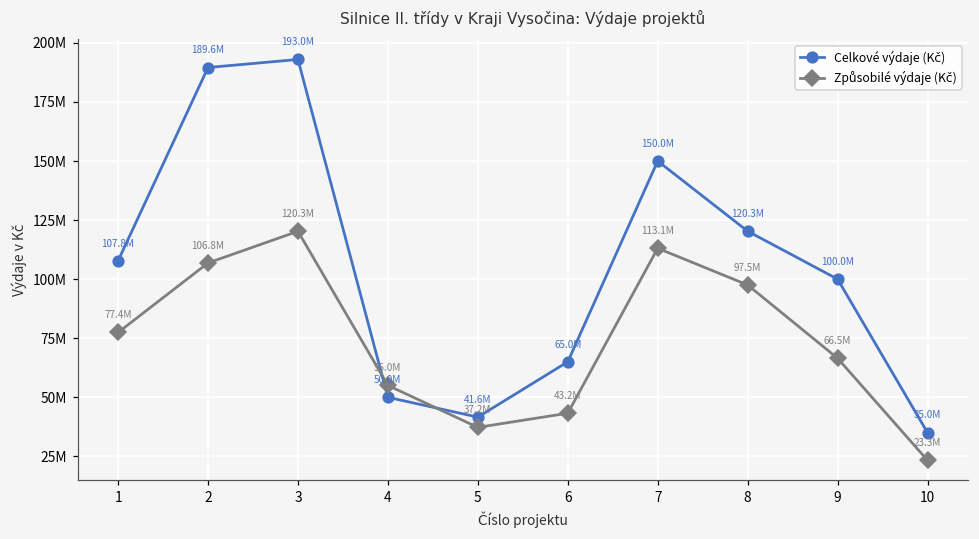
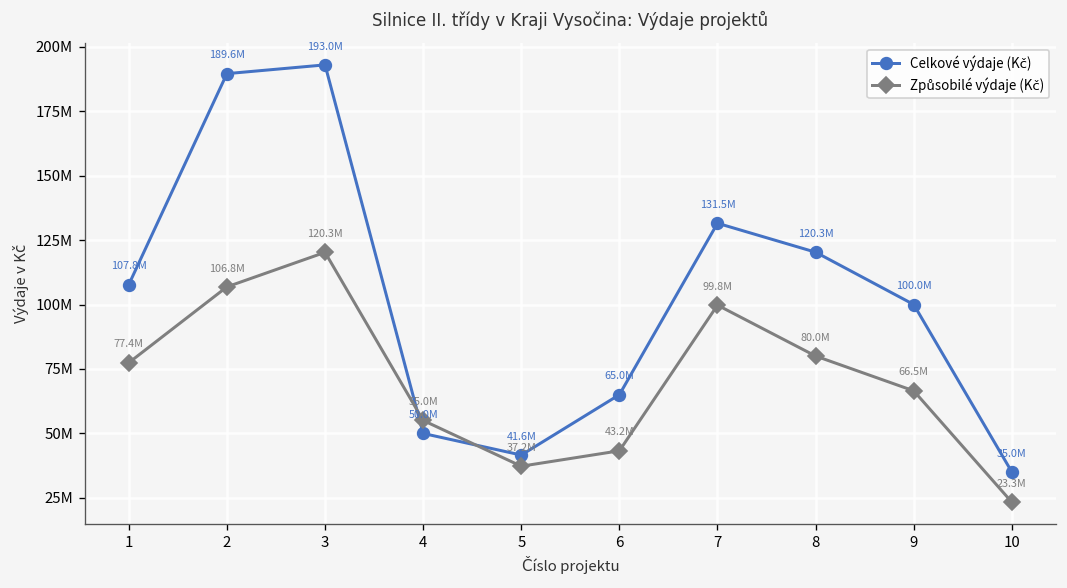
  {
    "Celkové výdaje (Kč)": {
      "1": "107.8M",
      "2": "189.6M",
      "3": "193.0M",
      "5": "41.6M",
      "6": "65.0M",
-     "7": "150.0M",
+     "7": "131.5M",
      "8": "120.3M",
      "9": "100.0M",
      "10": "35.0M"
    },
    "Způsobilé výdaje (Kč)": {
      "1": "77.4M",
      "2": "106.8M",
      "3": "120.3M",
      "4": "55.0M",
      "6": "43.2M",
-     "7": "113.1M",
-     "8": "97.5M",
+     "7": "99.8M",
+     "8": "80.0M",
      "9": "66.5M",
      "10": "23.3M"
    }
  }
